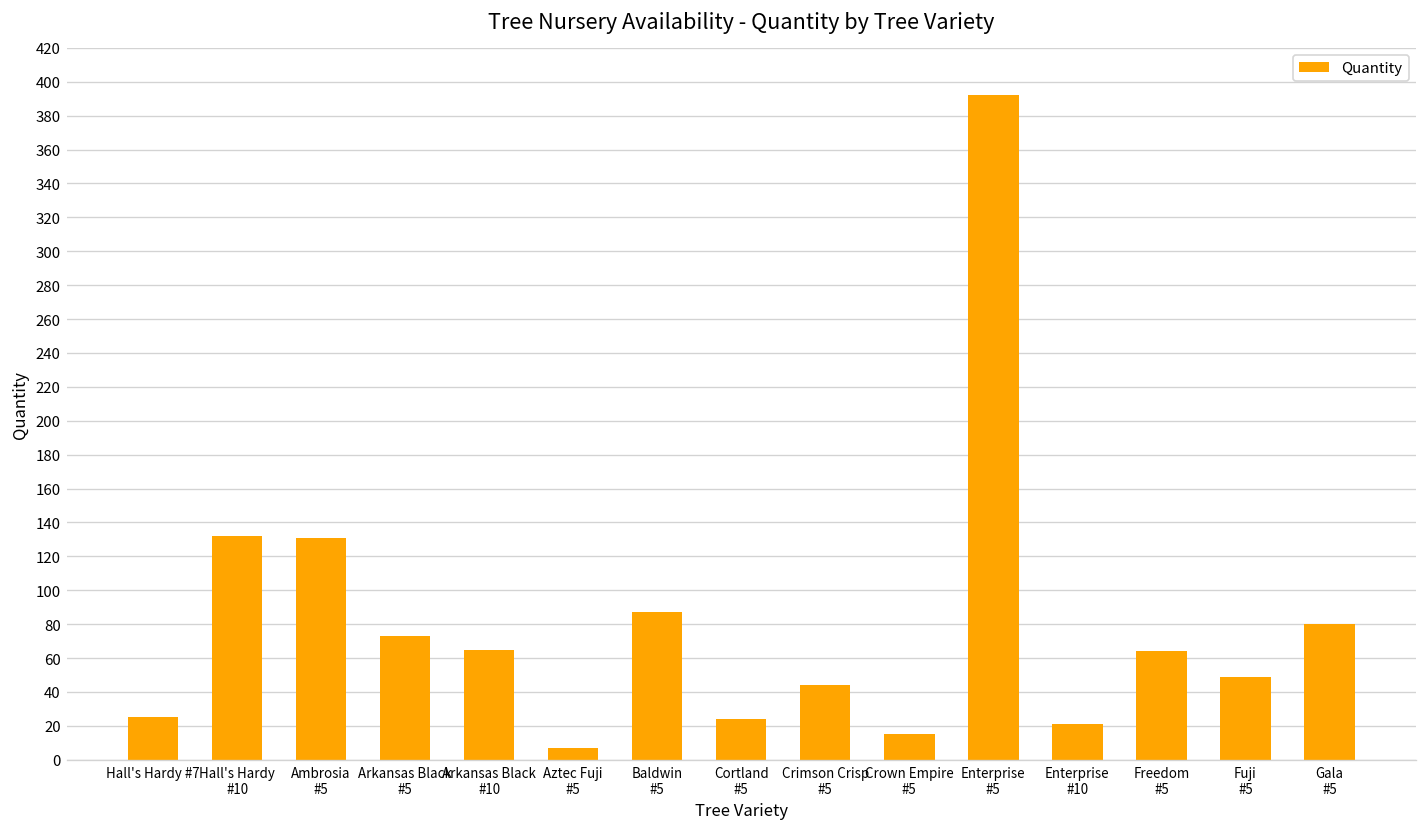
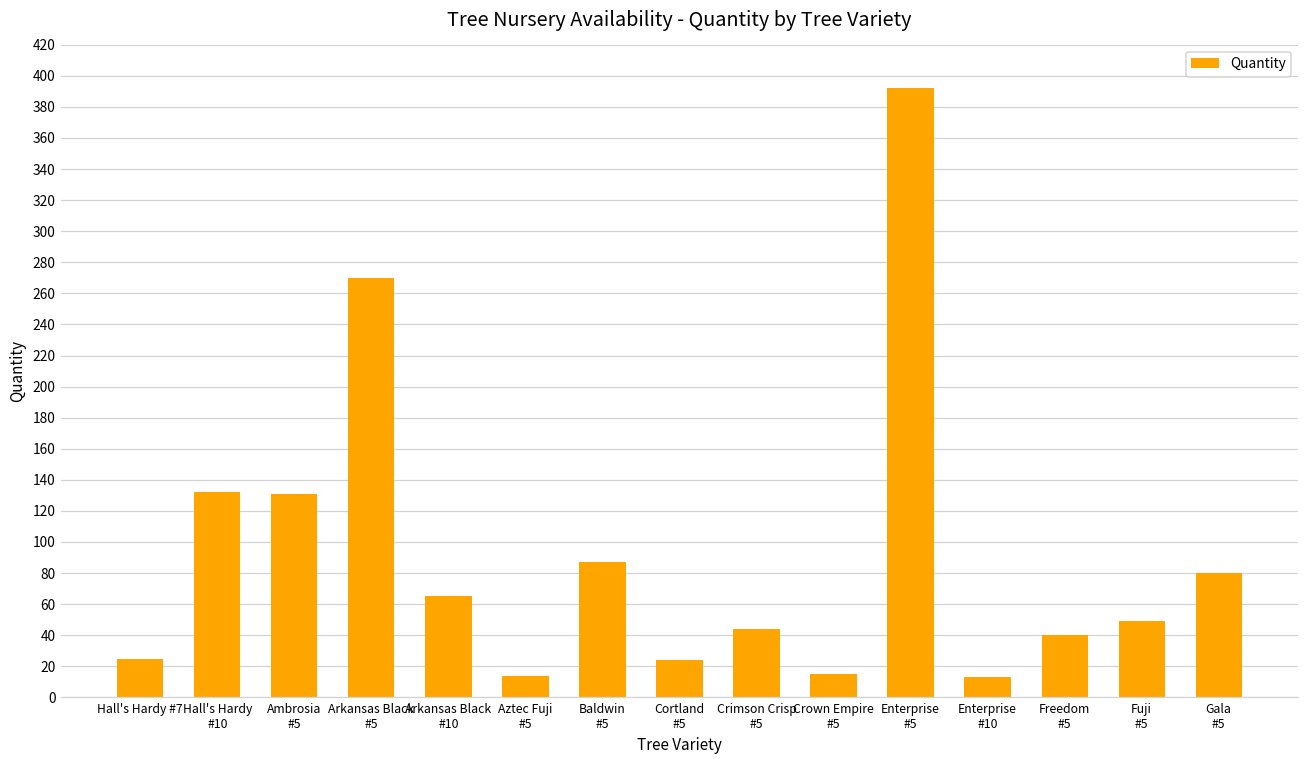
  {
    "Hall's Hardy #7": 25,
    "Hall's Hardy #10": 132,
    "Ambrosia #5": 131,
-   "Arkansas Black #5": 73,
+   "Arkansas Black #5": 270,
    "Arkansas Black #10": 65,
-   "Aztec Fuji #5": 7,
+   "Aztec Fuji #5": 14,
    "Baldwin #5": 87,
    "Cortland #5": 24,
    "Crimson Crisp #5": 44,
    "Crown Empire #5": 15,
    "Enterprise #5": 392,
-   "Enterprise #10": 21,
-   "Freedom #5": 64,
+   "Enterprise #10": 13,
+   "Freedom #5": 40,
    "Fuji #5": 49,
    "Gala #5": 80
  }
